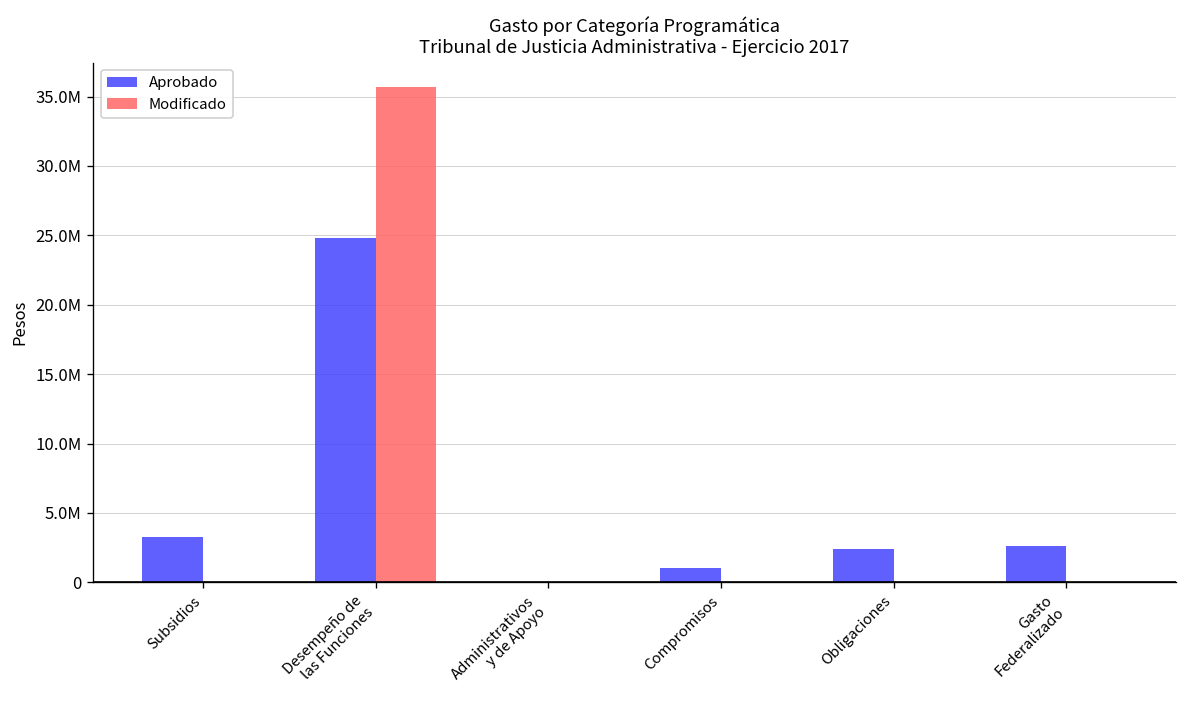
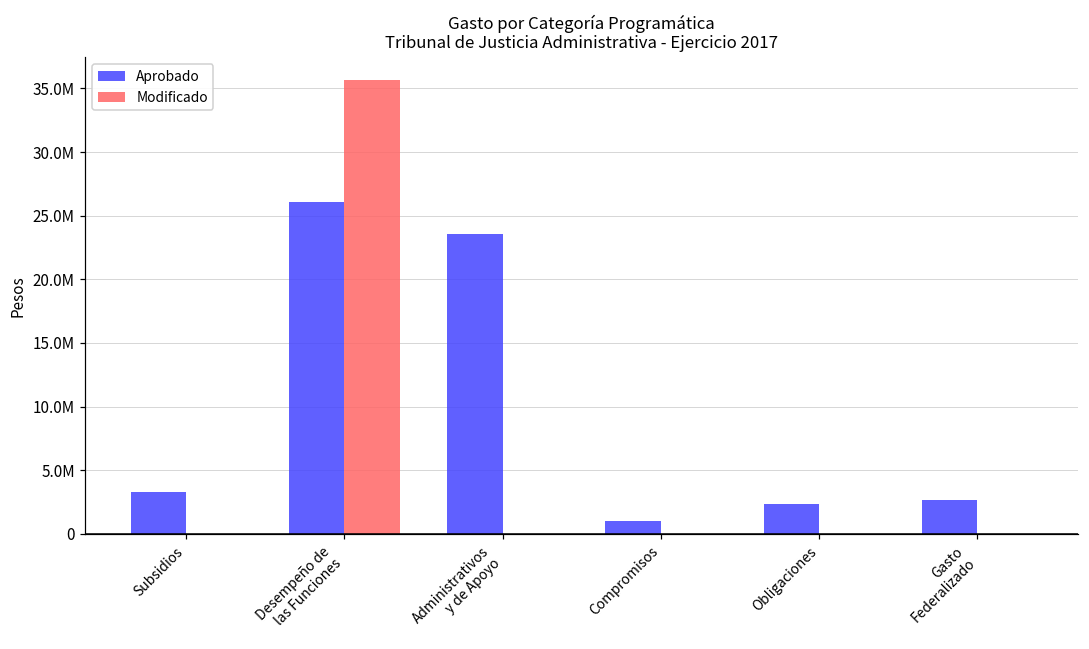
  {
    "Aprobado": {
      "Subsidios": 3300000,
-     "Desempeño de las Funciones": 24800000,
-     "Administrativos y de Apoyo": 0,
+     "Desempeño de las Funciones": 26100000,
+     "Administrativos y de Apoyo": 23500000,
      "Compromisos": 1000000,
      "Obligaciones": 2400000,
      "Gasto Federalizado": 2600000
    },
    "Modificado": {
      "Subsidios": 0,
      "Desempeño de las Funciones": 35700000,
      "Administrativos y de Apoyo": 0,
      "Compromisos": 0,
      "Obligaciones": 0,
      "Gasto Federalizado": 0
    }
  }
